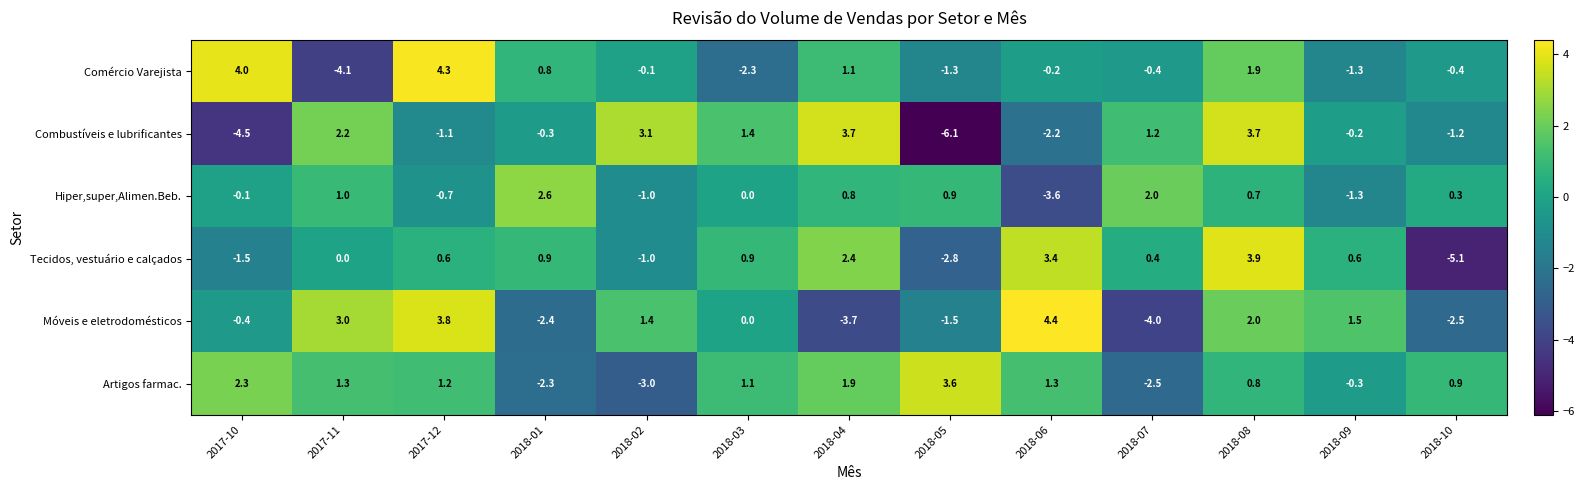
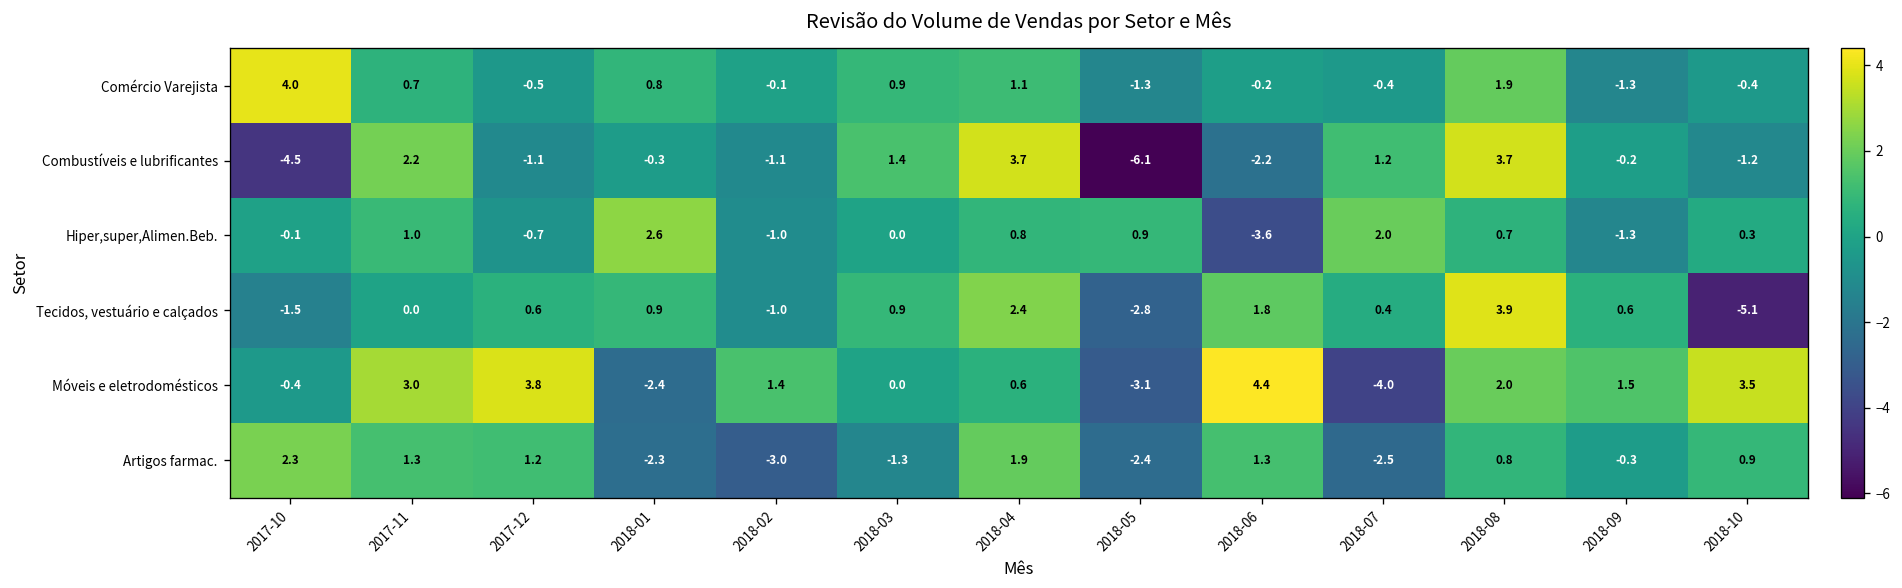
  {
    "Comércio Varejista": {
      "2017-10": 4.0,
-     "2017-11": -4.1,
-     "2017-12": 4.3,
+     "2017-11": 0.7,
+     "2017-12": -0.5,
      "2018-01": 0.8,
      "2018-02": -0.1,
-     "2018-03": -2.3,
+     "2018-03": 0.9,
      "2018-04": 1.1,
      "2018-05": -1.3,
      "2018-06": -0.2,
      "2018-07": -0.4,
      "2018-08": 1.9,
      "2018-09": -1.3,
      "2018-10": -0.4
    },
    "Combustíveis e lubrificantes": {
      "2017-10": -4.5,
      "2017-11": 2.2,
      "2017-12": -1.1,
      "2018-01": -0.3,
-     "2018-02": 3.1,
+     "2018-02": -1.1,
      "2018-03": 1.4,
      "2018-04": 3.7,
      "2018-05": -6.1,
      "2018-06": -2.2,
      "2018-07": 1.2,
      "2018-08": 3.7,
      "2018-09": -0.2,
      "2018-10": -1.2
    },
    "Hiper,super,Alimen.Beb.": {
      "2017-10": -0.1,
      "2017-11": 1.0,
      "2017-12": -0.7,
      "2018-01": 2.6,
      "2018-02": -1.0,
      "2018-03": 0.0,
      "2018-04": 0.8,
      "2018-05": 0.9,
      "2018-06": -3.6,
      "2018-07": 2.0,
      "2018-08": 0.7,
      "2018-09": -1.3,
      "2018-10": 0.3
    },
    "Tecidos, vestuário e calçados": {
      "2017-10": -1.5,
      "2017-11": 0.0,
      "2017-12": 0.6,
      "2018-01": 0.9,
      "2018-02": -1.0,
      "2018-03": 0.9,
      "2018-04": 2.4,
      "2018-05": -2.8,
-     "2018-06": 3.4,
+     "2018-06": 1.8,
      "2018-07": 0.4,
      "2018-08": 3.9,
      "2018-09": 0.6,
      "2018-10": -5.1
    },
    "Móveis e eletrodomésticos": {
      "2017-10": -0.4,
      "2017-11": 3.0,
      "2017-12": 3.8,
      "2018-01": -2.4,
      "2018-02": 1.4,
      "2018-03": 0.0,
-     "2018-04": -3.7,
-     "2018-05": -1.5,
+     "2018-04": 0.6,
+     "2018-05": -3.1,
      "2018-06": 4.4,
      "2018-07": -4.0,
      "2018-08": 2.0,
      "2018-09": 1.5,
-     "2018-10": -2.5
+     "2018-10": 3.5
    },
    "Artigos farmac.": {
      "2017-10": 2.3,
      "2017-11": 1.3,
      "2017-12": 1.2,
      "2018-01": -2.3,
      "2018-02": -3.0,
-     "2018-03": 1.1,
+     "2018-03": -1.3,
      "2018-04": 1.9,
-     "2018-05": 3.6,
+     "2018-05": -2.4,
      "2018-06": 1.3,
      "2018-07": -2.5,
      "2018-08": 0.8,
      "2018-09": -0.3,
      "2018-10": 0.9
    }
  }
